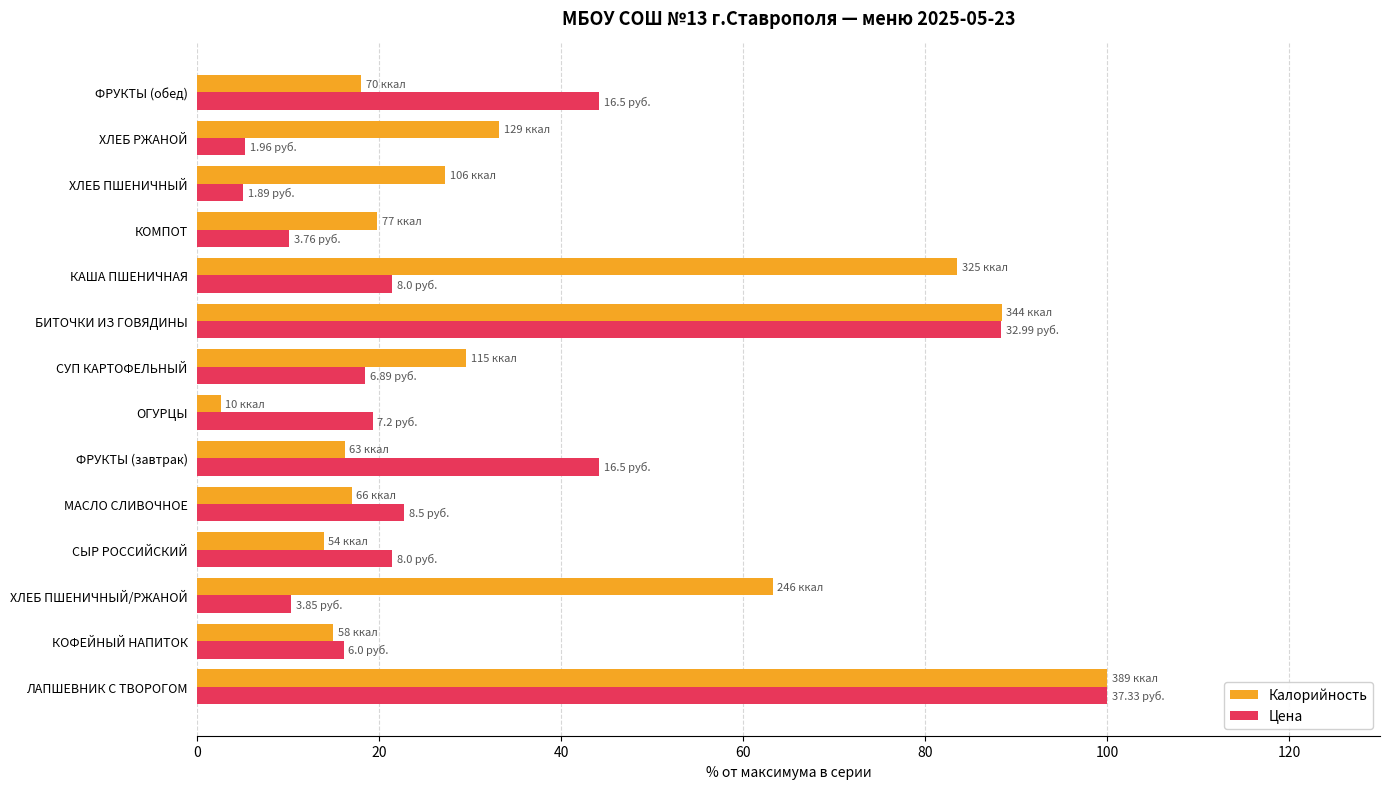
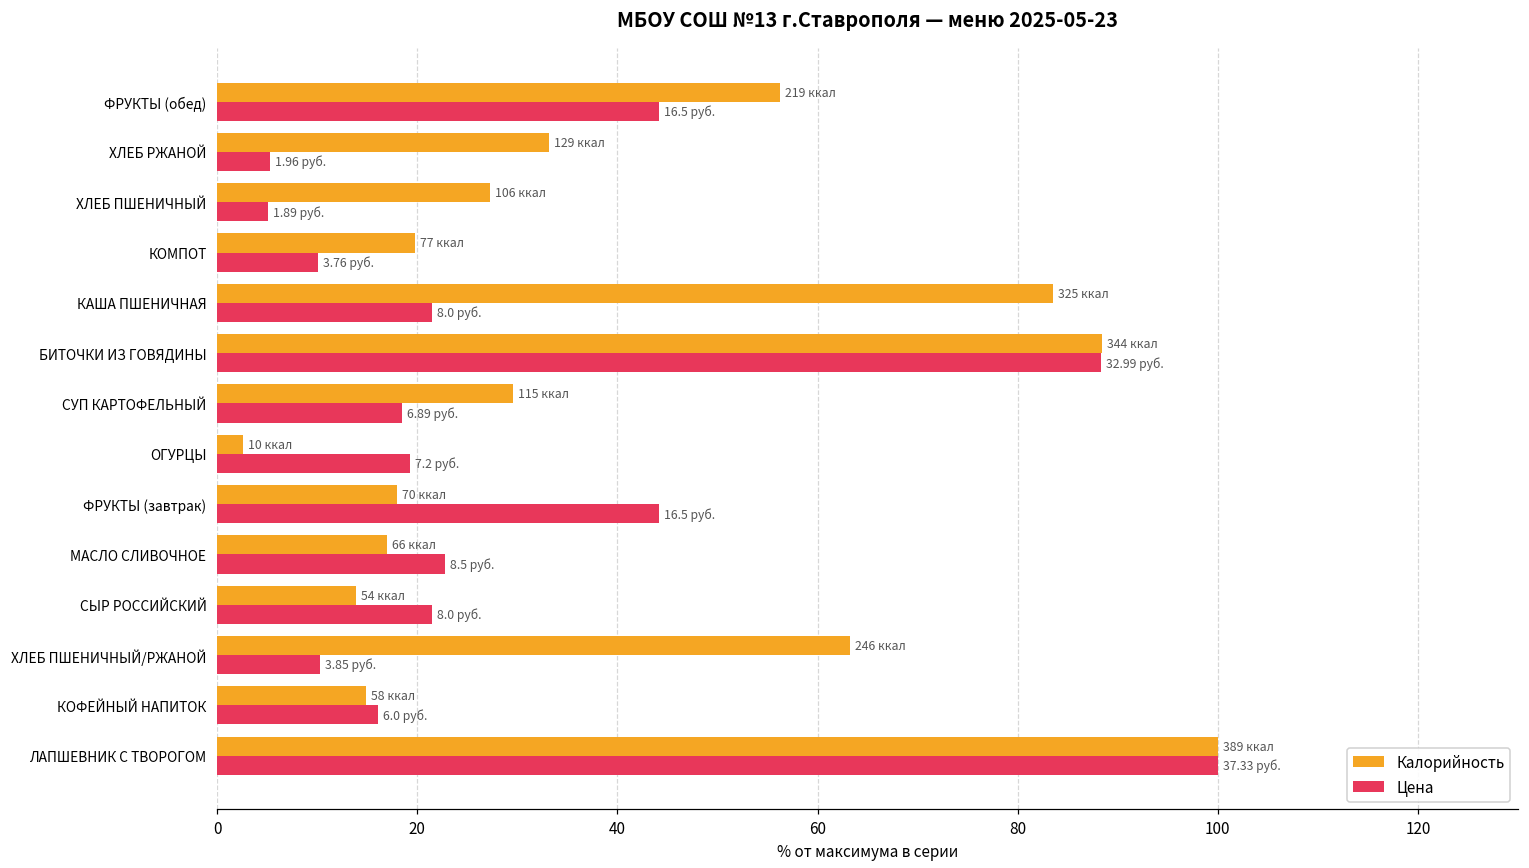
  {
    "Калорийность": {
-     "ФРУКТЫ (обед)": 70,
-     "ФРУКТЫ (завтрак)": 63
+     "ФРУКТЫ (обед)": 219,
+     "ФРУКТЫ (завтрак)": 70
    }
  }
